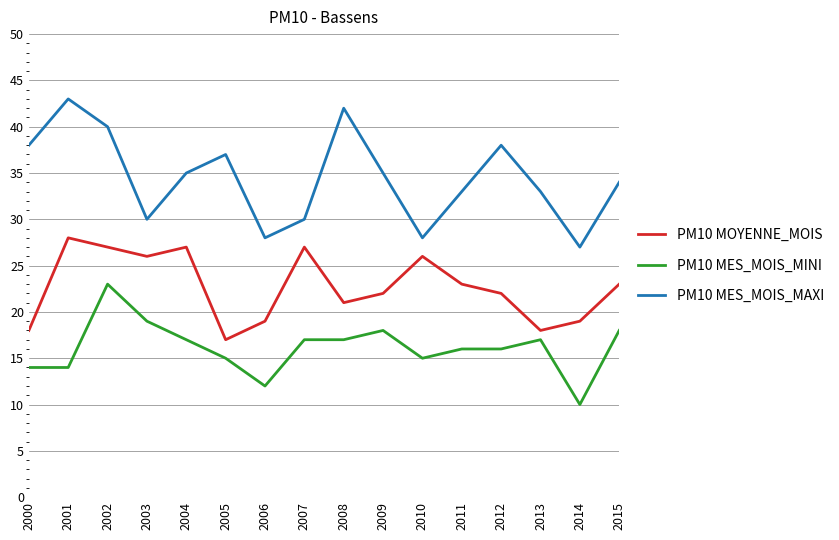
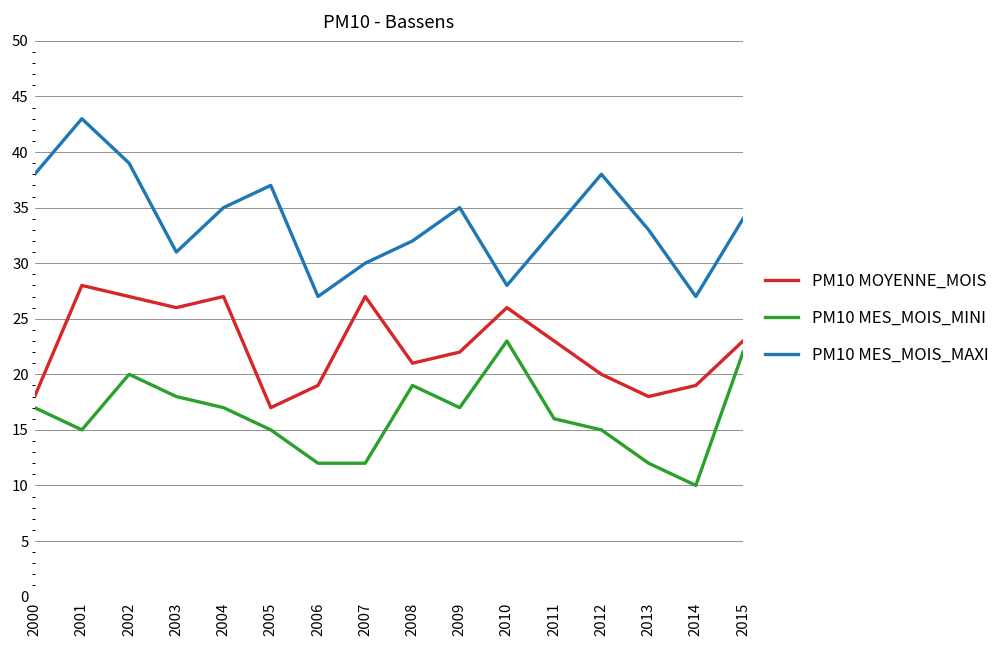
  {
    "PM10 MOYENNE_MOIS": {
      "2000": 18,
      "2001": 28,
      "2002": 27,
      "2003": 26,
      "2004": 27,
      "2005": 17,
      "2006": 19,
      "2007": 27,
      "2008": 21,
      "2009": 22,
      "2010": 26,
      "2011": 23,
-     "2012": 22,
+     "2012": 20,
      "2013": 18,
      "2014": 19,
      "2015": 23
    },
    "PM10 MES_MOIS_MINI": {
-     "2000": 14,
-     "2001": 14,
-     "2002": 23,
-     "2003": 19,
+     "2000": 17,
+     "2001": 15,
+     "2002": 20,
+     "2003": 18,
      "2004": 17,
      "2005": 15,
      "2006": 12,
-     "2007": 17,
-     "2008": 17,
-     "2009": 18,
-     "2010": 15,
+     "2007": 12,
+     "2008": 19,
+     "2009": 17,
+     "2010": 23,
      "2011": 16,
-     "2012": 16,
-     "2013": 17,
+     "2012": 15,
+     "2013": 12,
      "2014": 10,
-     "2015": 18
+     "2015": 22
    },
    "PM10 MES_MOIS_MAXI": {
      "2000": 38,
      "2001": 43,
-     "2002": 40,
-     "2003": 30,
+     "2002": 39,
+     "2003": 31,
      "2004": 35,
      "2005": 37,
-     "2006": 28,
+     "2006": 27,
      "2007": 30,
-     "2008": 42,
+     "2008": 32,
      "2009": 35,
      "2010": 28,
      "2011": 33,
      "2012": 38,
      "2013": 33,
      "2014": 27,
      "2015": 34
    }
  }
